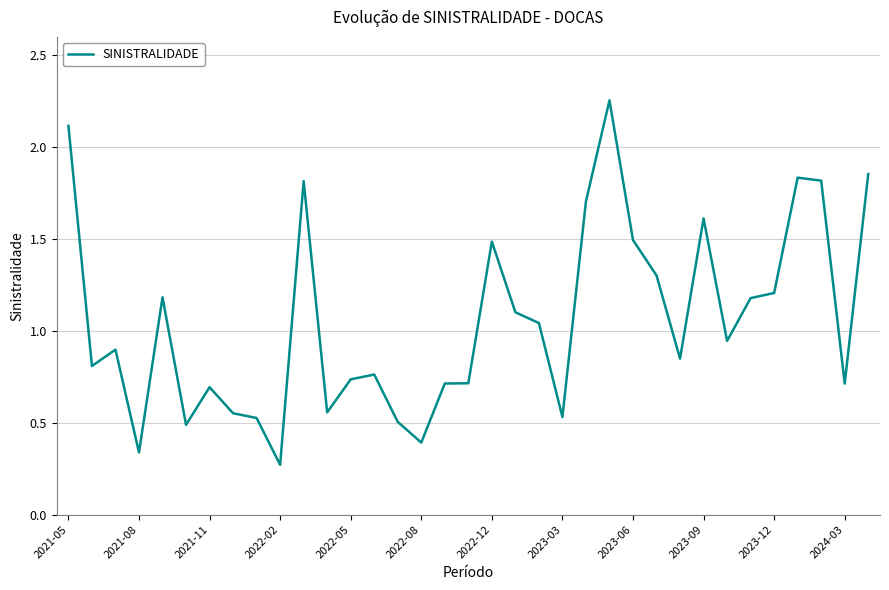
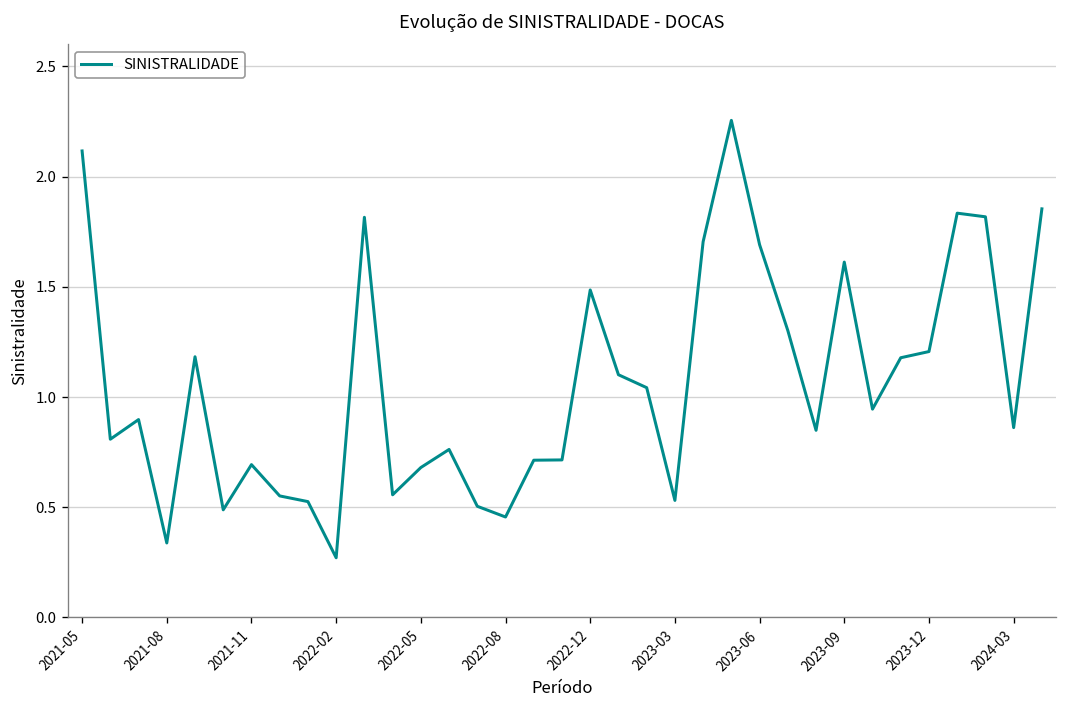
  {
    "2021-05": 2.12,
    "2021-08": 0.34,
    "2021-11": 0.69,
    "2022-02": 0.27,
-   "2022-05": 0.74,
-   "2022-08": 0.39,
+   "2022-05": 0.68,
+   "2022-08": 0.46,
    "2022-12": 1.49,
    "2023-03": 0.53,
-   "2023-06": 1.49,
+   "2023-06": 1.69,
    "2023-09": 1.61,
    "2023-12": 1.21,
-   "2024-03": 0.71
+   "2024-03": 0.86
  }
